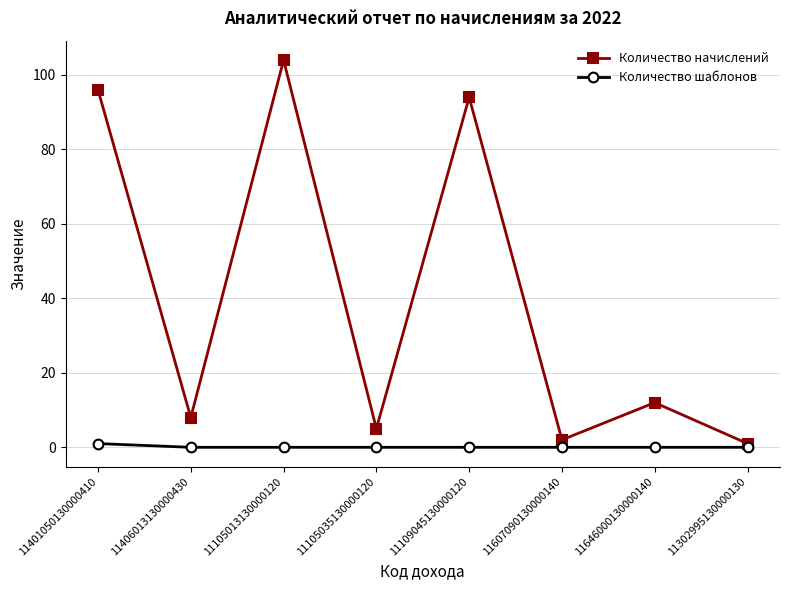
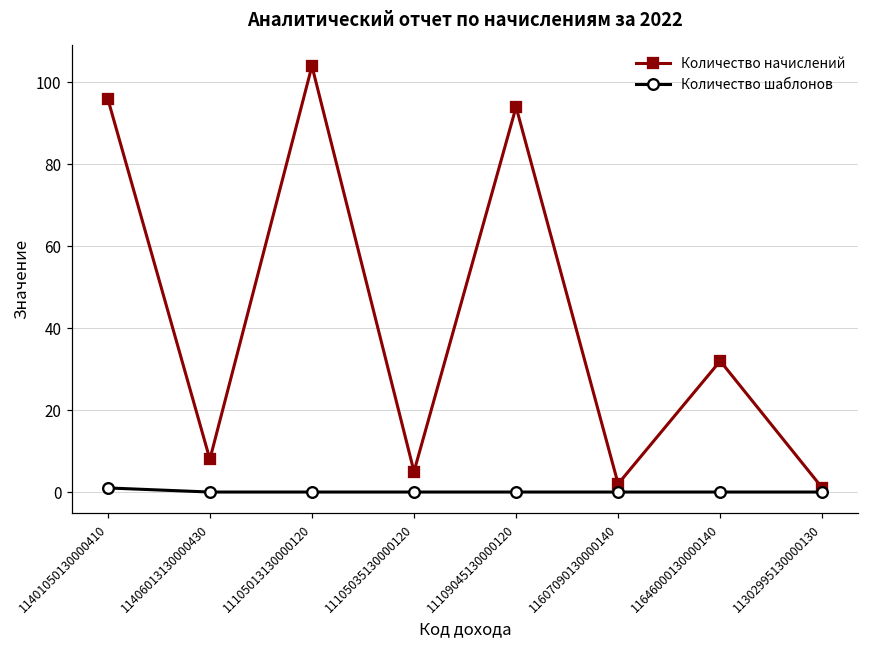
  {
    "Количество начислений": {
      "11401050130000410": 96,
      "11406013130000430": 8,
      "11105013130000120": 104,
      "11105035130000120": 5,
      "11109045130000120": 94,
      "11607090130000140": 2,
-     "11646000130000140": 12,
+     "11646000130000140": 32,
      "11302995130000130": 1
    },
    "Количество шаблонов": {
      "11401050130000410": 1,
      "11406013130000430": 0,
      "11105013130000120": 0,
      "11105035130000120": 0,
      "11109045130000120": 0,
      "11607090130000140": 0,
      "11646000130000140": 0,
      "11302995130000130": 0
    }
  }
